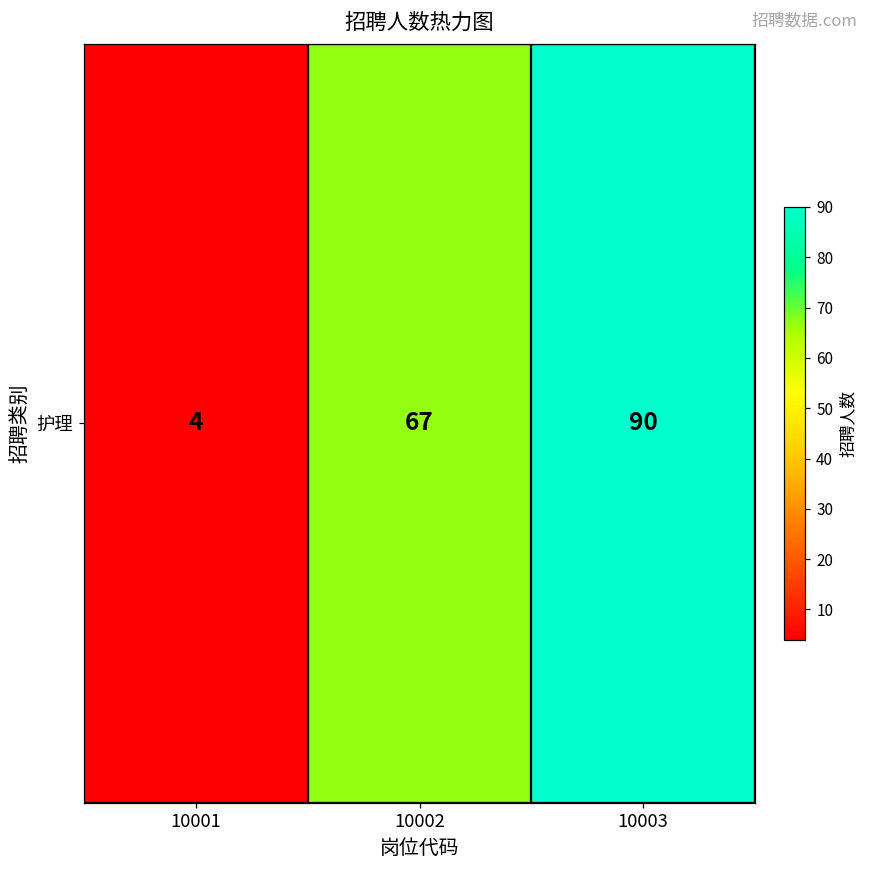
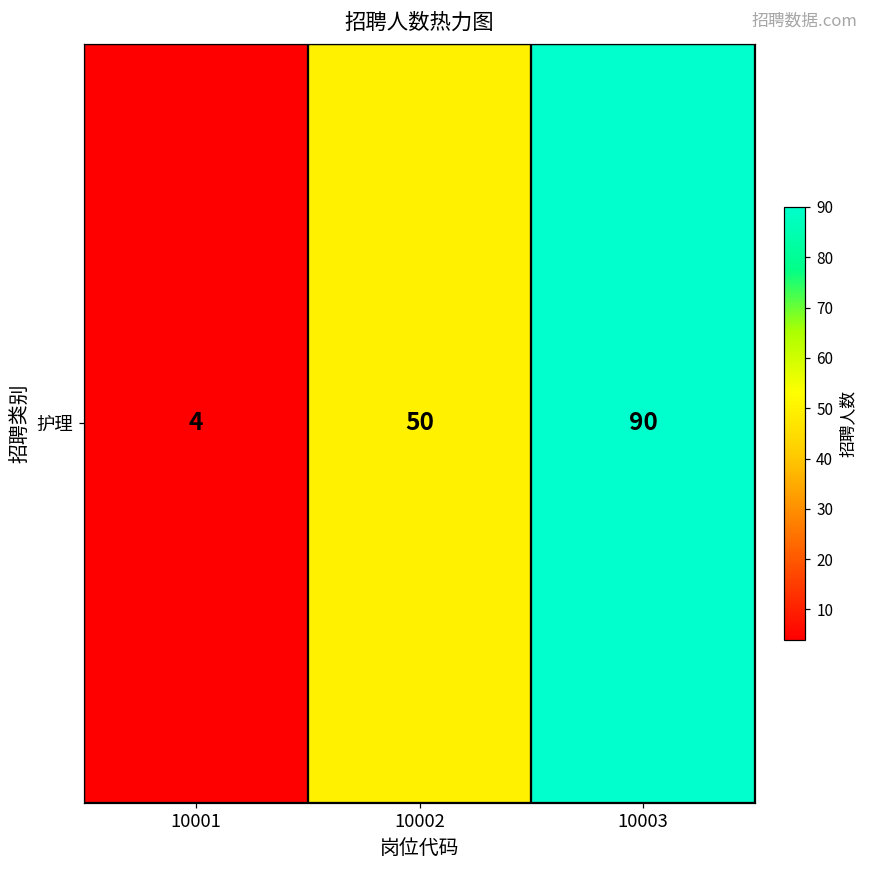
  {
    "护理": {
      "10001": 4,
-     "10002": 67,
+     "10002": 50,
      "10003": 90
    }
  }
